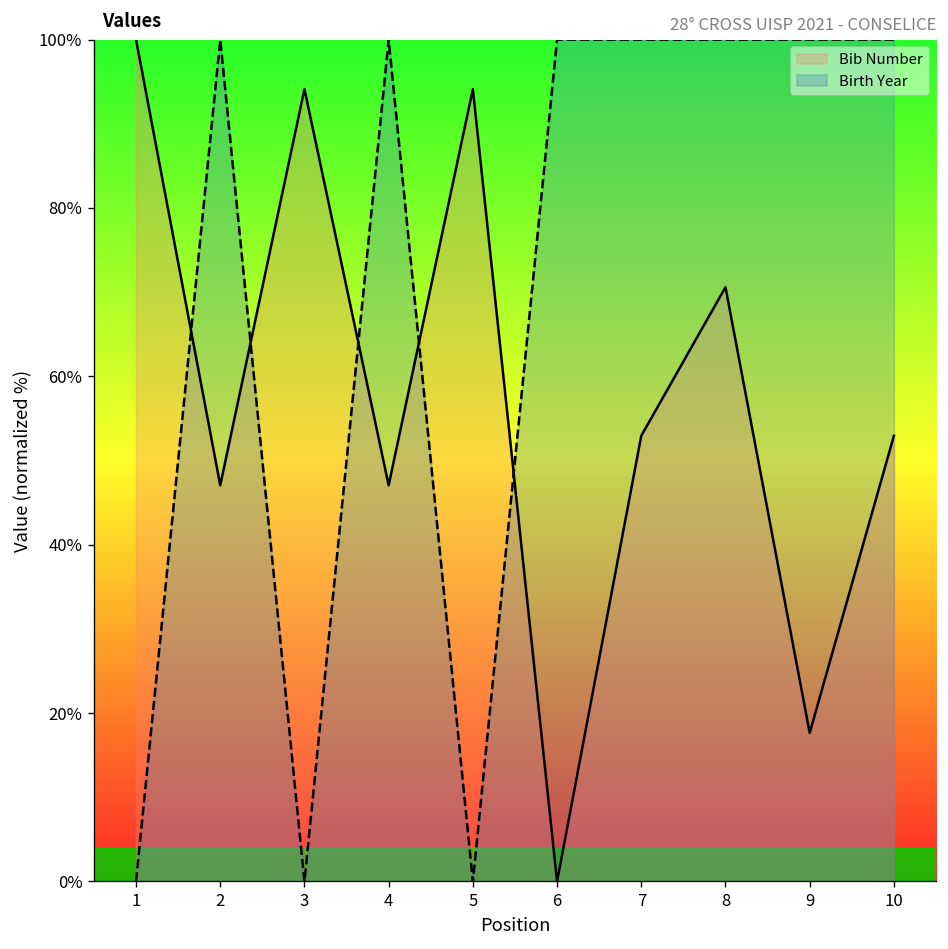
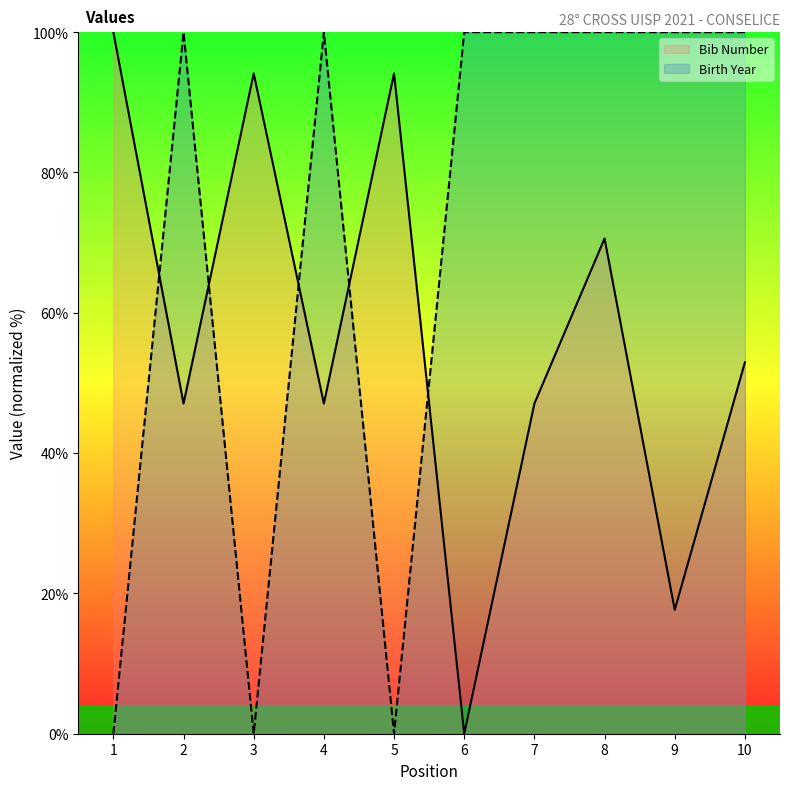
  {
    "Bib Number": {
      "1": "100%",
      "2": "47%",
      "3": "94%",
      "4": "47%",
      "5": "94%",
-     "7": "53%",
+     "7": "47%",
      "8": "71%",
      "9": "18%",
      "10": "53%"
    },
    "Birth Year": {
      "2": "100%",
      "4": "100%",
      "6": "100%",
      "7": "100%",
      "8": "100%",
      "9": "100%",
      "10": "100%"
    }
  }
